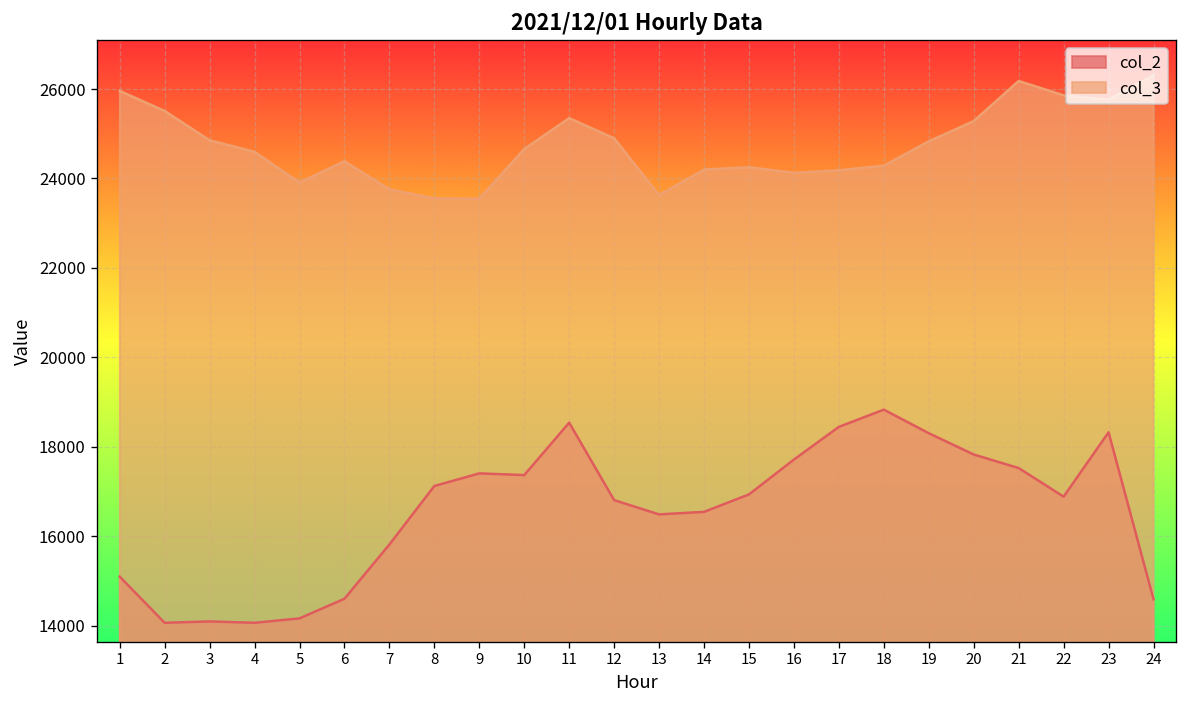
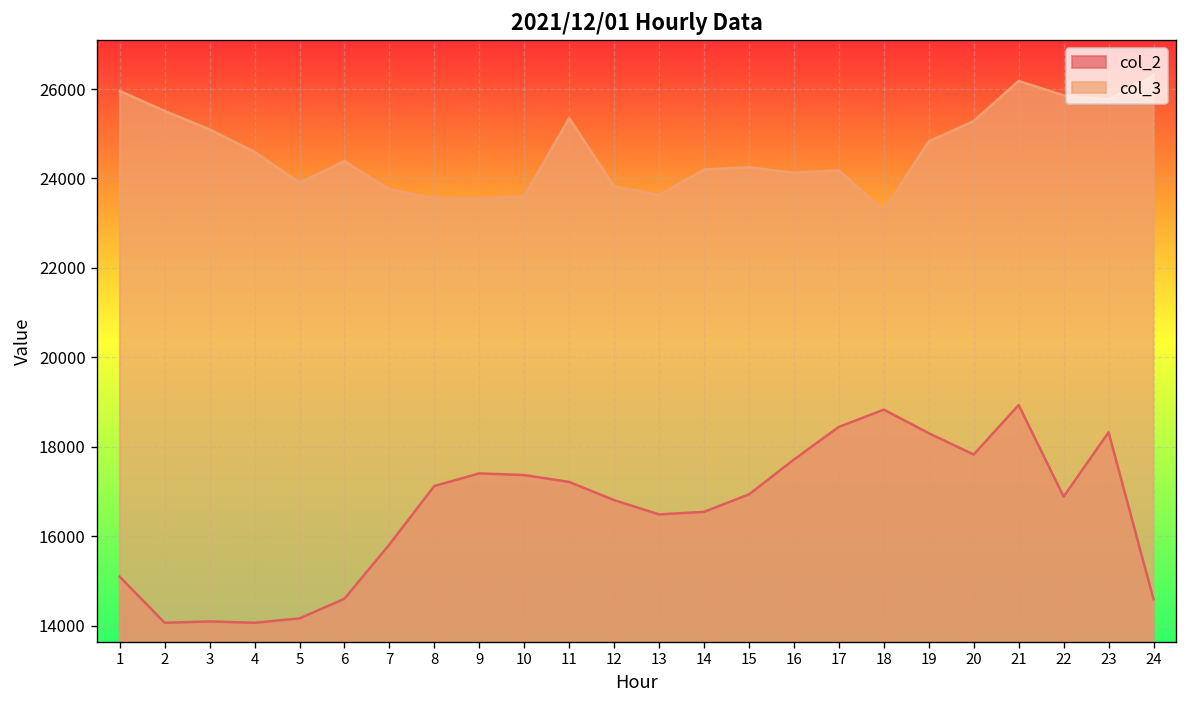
  {
    "col_2": {
      "1": 15100,
      "2": 14100,
      "3": 14100,
      "4": 14100,
      "5": 14200,
      "6": 14600,
      "7": 15800,
      "8": 17100,
      "9": 17400,
      "10": 17400,
-     "11": 18500,
+     "11": 17200,
      "12": 16800,
      "13": 16500,
      "14": 16500,
      "15": 16900,
      "16": 17700,
      "17": 18400,
      "18": 18800,
      "19": 18300,
      "20": 17800,
-     "21": 17500,
+     "21": 18900,
      "22": 16900,
      "23": 18300,
      "24": 14600
    },
    "col_3": {
      "1": 26000,
      "2": 25500,
-     "3": 24900,
+     "3": 25100,
      "4": 24600,
      "5": 23900,
      "6": 24400,
      "7": 23800,
      "8": 23600,
      "9": 23500,
-     "10": 24700,
+     "10": 23600,
      "11": 25300,
-     "12": 24900,
+     "12": 23800,
      "13": 23600,
      "14": 24200,
      "15": 24300,
      "16": 24100,
      "17": 24200,
-     "18": 24300,
+     "18": 23300,
      "19": 24800,
      "20": 25300,
      "21": 26200,
      "22": 25900
    }
  }
